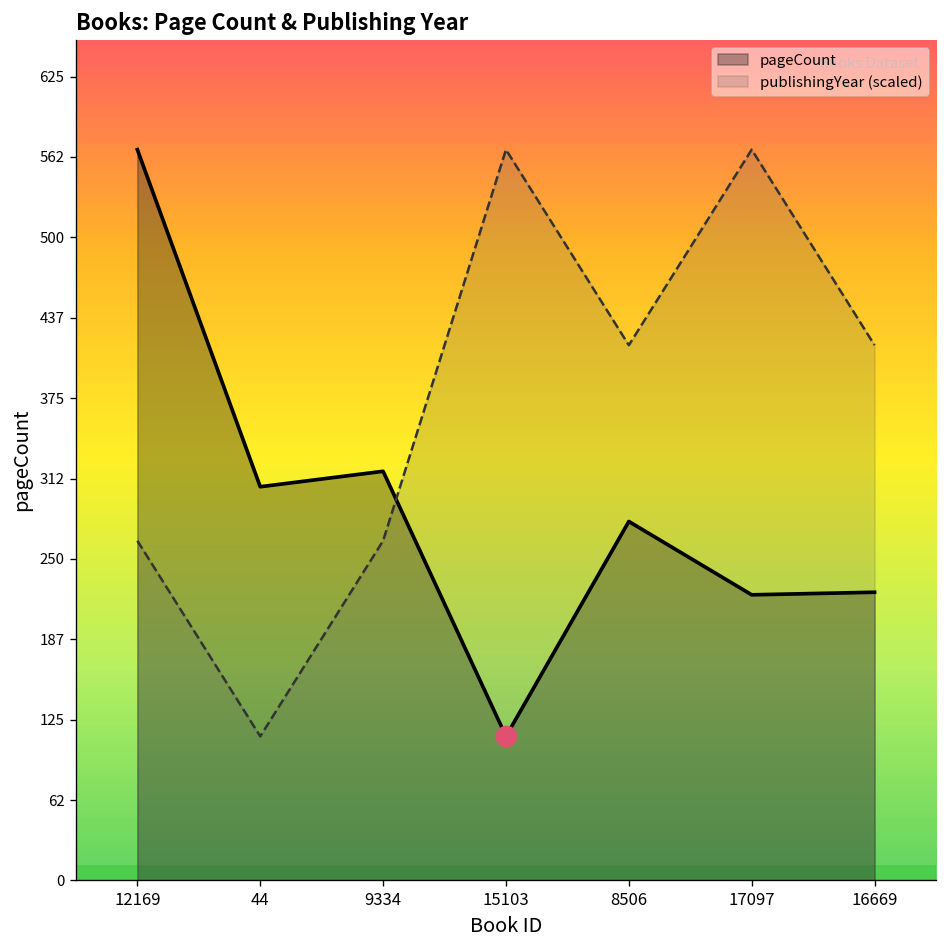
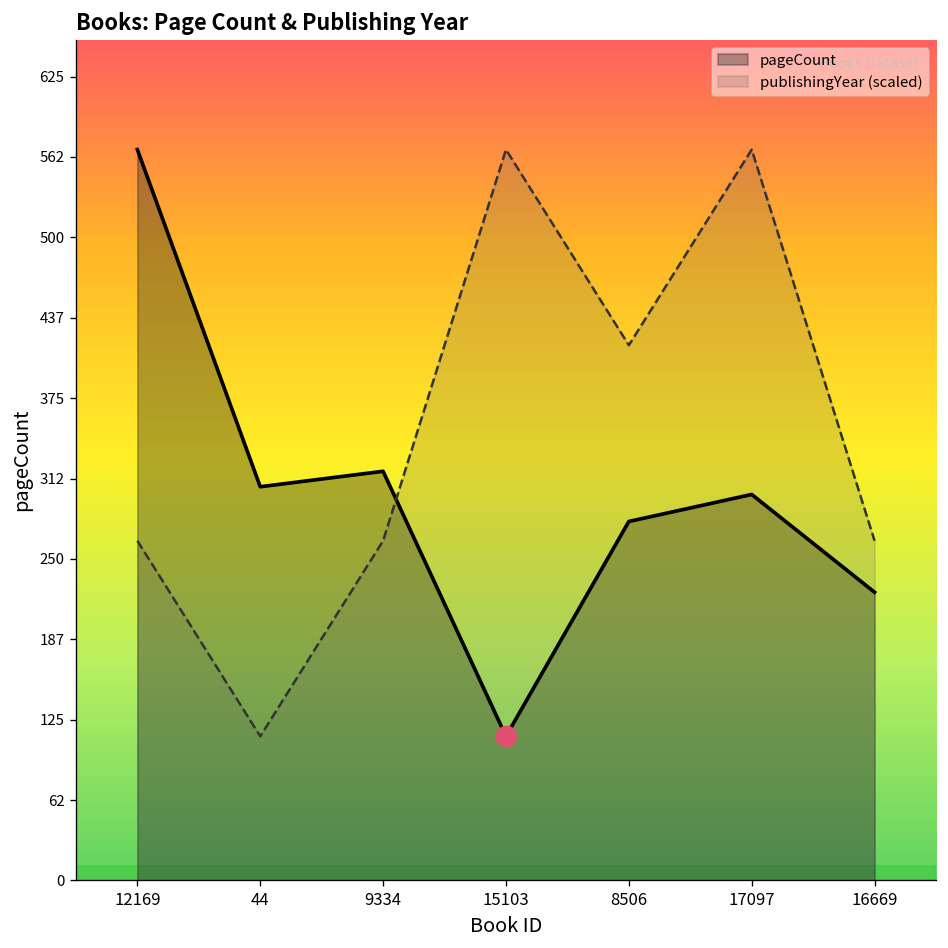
  {
    "pageCount": {
      "12169": 568,
      "44": 306,
      "9334": 318,
      "8506": 279,
-     "17097": 222,
+     "17097": 300,
      "16669": 224
    },
    "publishingYear (scaled)": {
      "12169": 264,
      "44": 112,
      "9334": 264,
      "15103": 568,
      "8506": 416,
      "17097": 568,
-     "16669": 416
+     "16669": 264
    }
  }
